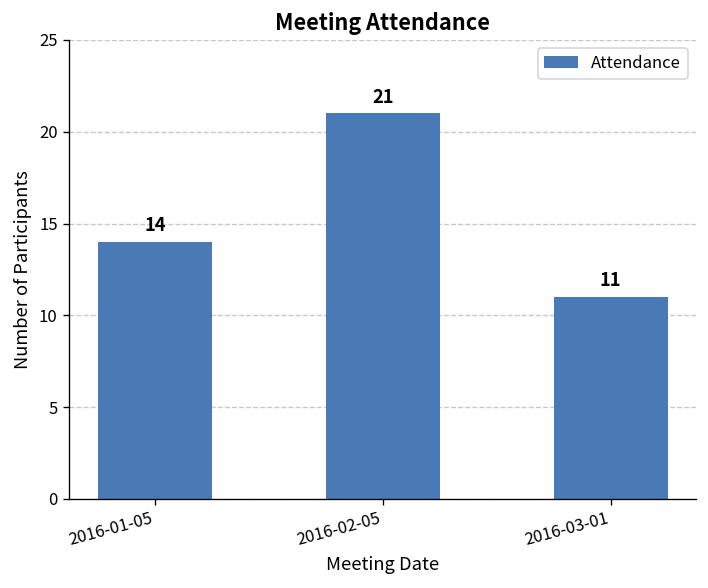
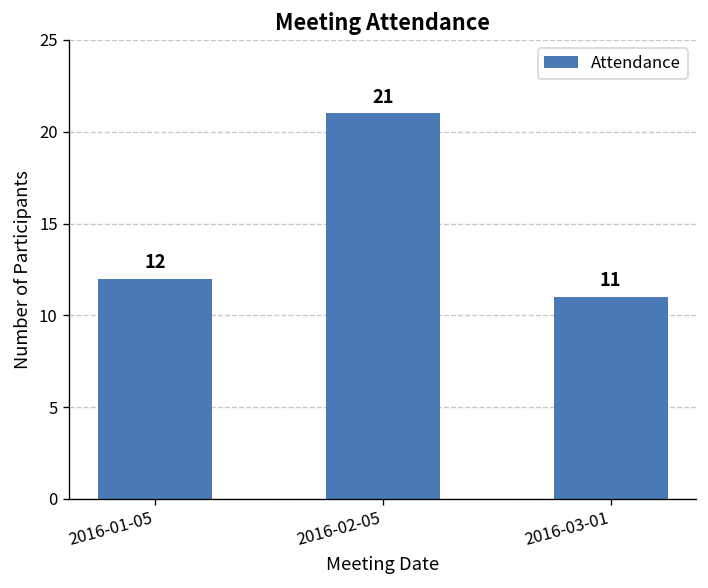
  {
-   "2016-01-05": 14,
+   "2016-01-05": 12,
    "2016-02-05": 21,
    "2016-03-01": 11
  }
